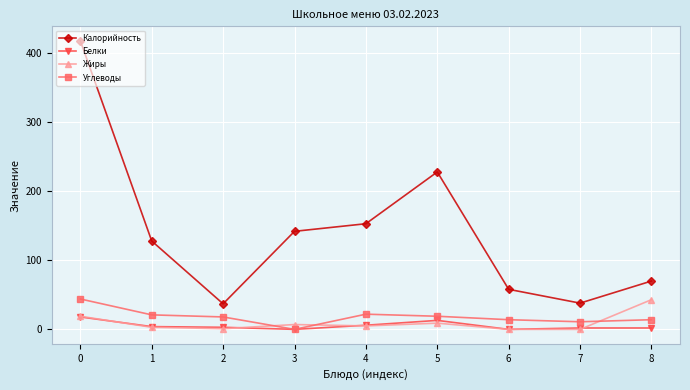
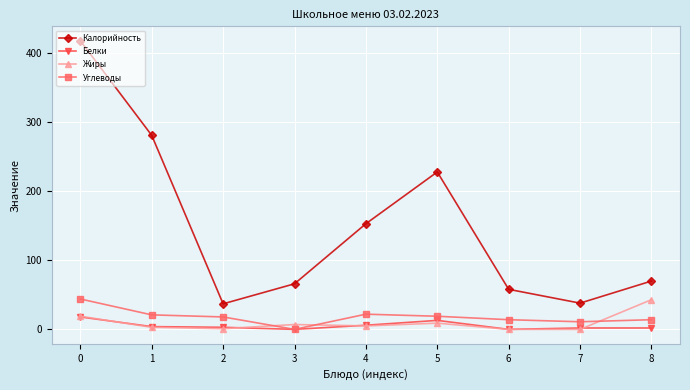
  {
    "Калорийность": {
-     "1": 130,
+     "1": 280,
      "2": 40,
-     "3": 140,
+     "3": 70,
      "4": 150,
      "5": 230,
      "6": 60,
      "7": 40,
      "8": 70
    },
    "Жиры": {
      "3": 10,
      "5": 10,
      "8": 40
    }
  }
